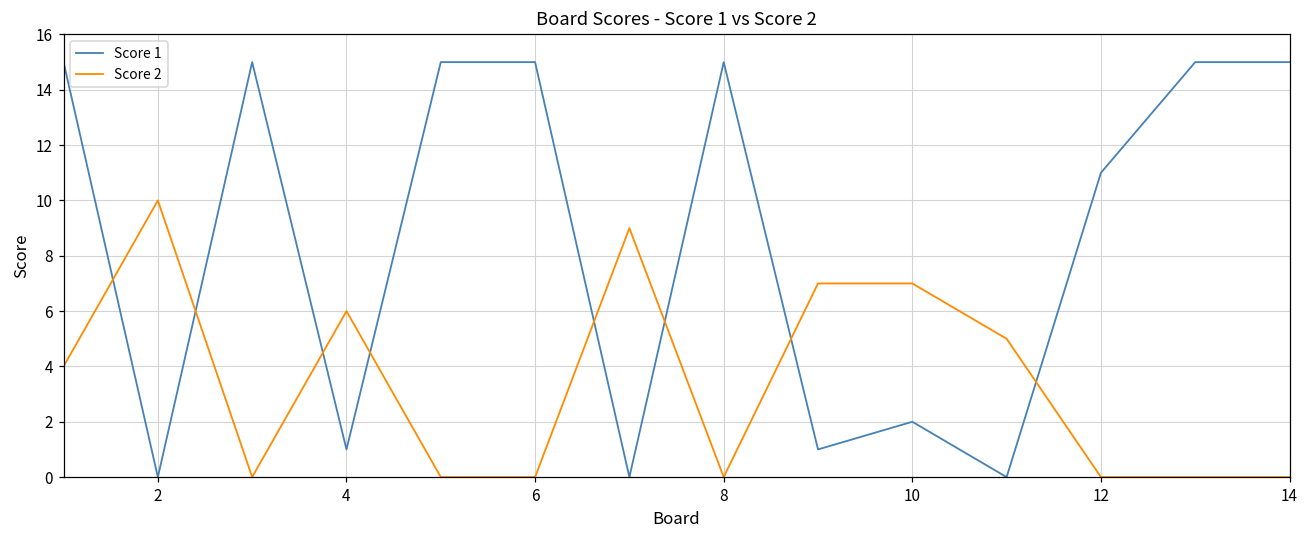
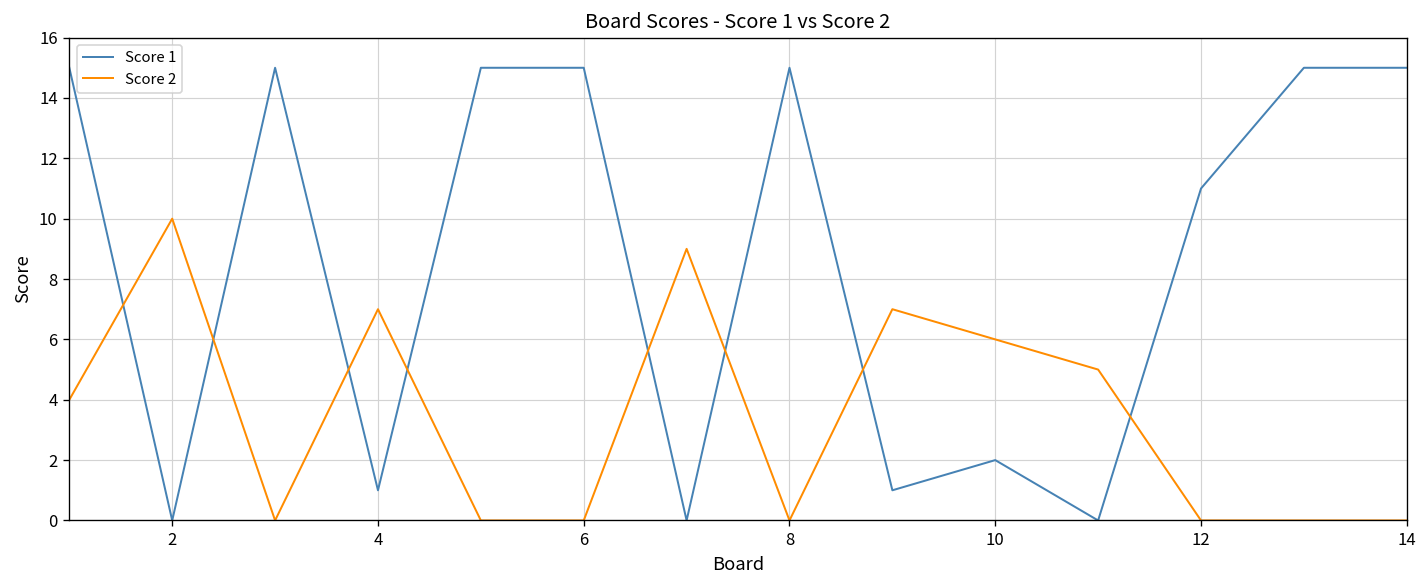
  {
    "Score 1": {
      "2": 0,
      "4": 1,
      "6": 15,
      "8": 15,
      "10": 2,
      "12": 11,
      "14": 15
    },
    "Score 2": {
      "2": 10,
-     "4": 6,
+     "4": 7,
      "6": 0,
      "8": 0,
-     "10": 7,
+     "10": 6,
      "12": 0,
      "14": 0
    }
  }
